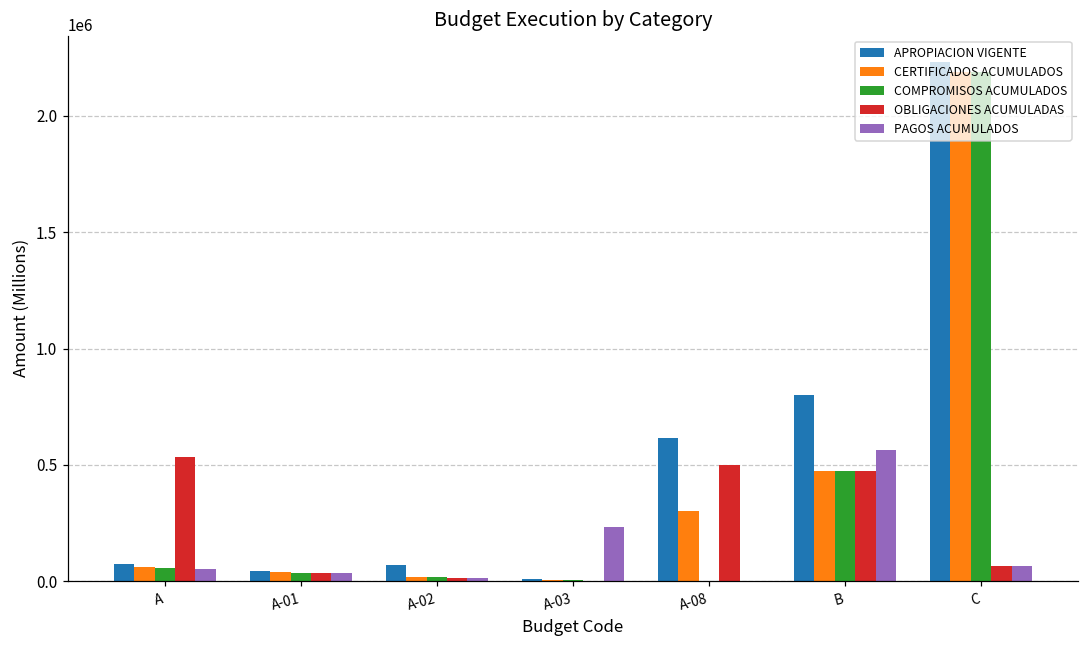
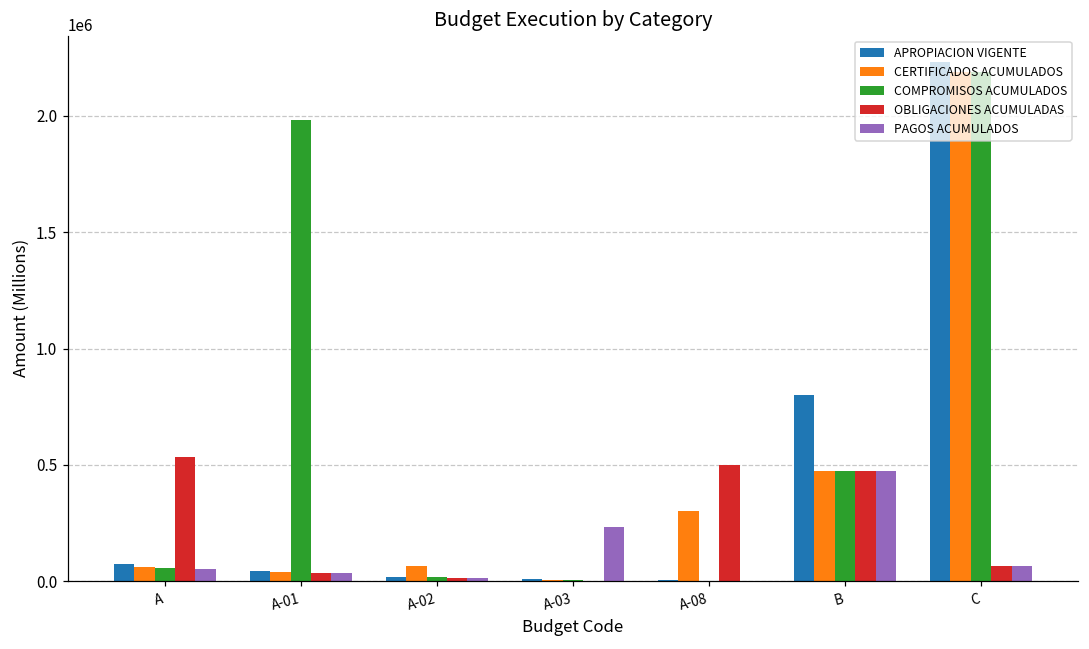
  {
    "APROPIACION VIGENTE": {
      "A": 70000,
      "A-01": 50000,
-     "A-02": 70000,
-     "A-08": 620000,
+     "A-02": 20000,
+     "A-08": 0,
      "B": 800000
    },
    "CERTIFICADOS ACUMULADOS": {
      "A": 60000,
      "A-01": 40000,
-     "A-02": 20000,
+     "A-02": 70000,
      "A-08": 300000,
      "B": 470000
    },
    "COMPROMISOS ACUMULADOS": {
      "A": 60000,
-     "A-01": 40000,
+     "A-01": 1980000,
      "A-02": 20000,
      "A-08": 0,
      "B": 470000
    },
    "OBLIGACIONES ACUMULADAS": {
      "A": 530000,
      "A-01": 40000,
      "A-02": 10000,
      "A-08": 500000,
      "B": 470000,
      "C": 70000
    },
    "PAGOS ACUMULADOS": {
      "A": 50000,
      "A-01": 40000,
      "A-02": 10000,
      "A-03": 230000,
      "A-08": 0,
-     "B": 560000,
+     "B": 470000,
      "C": 70000
    }
  }
